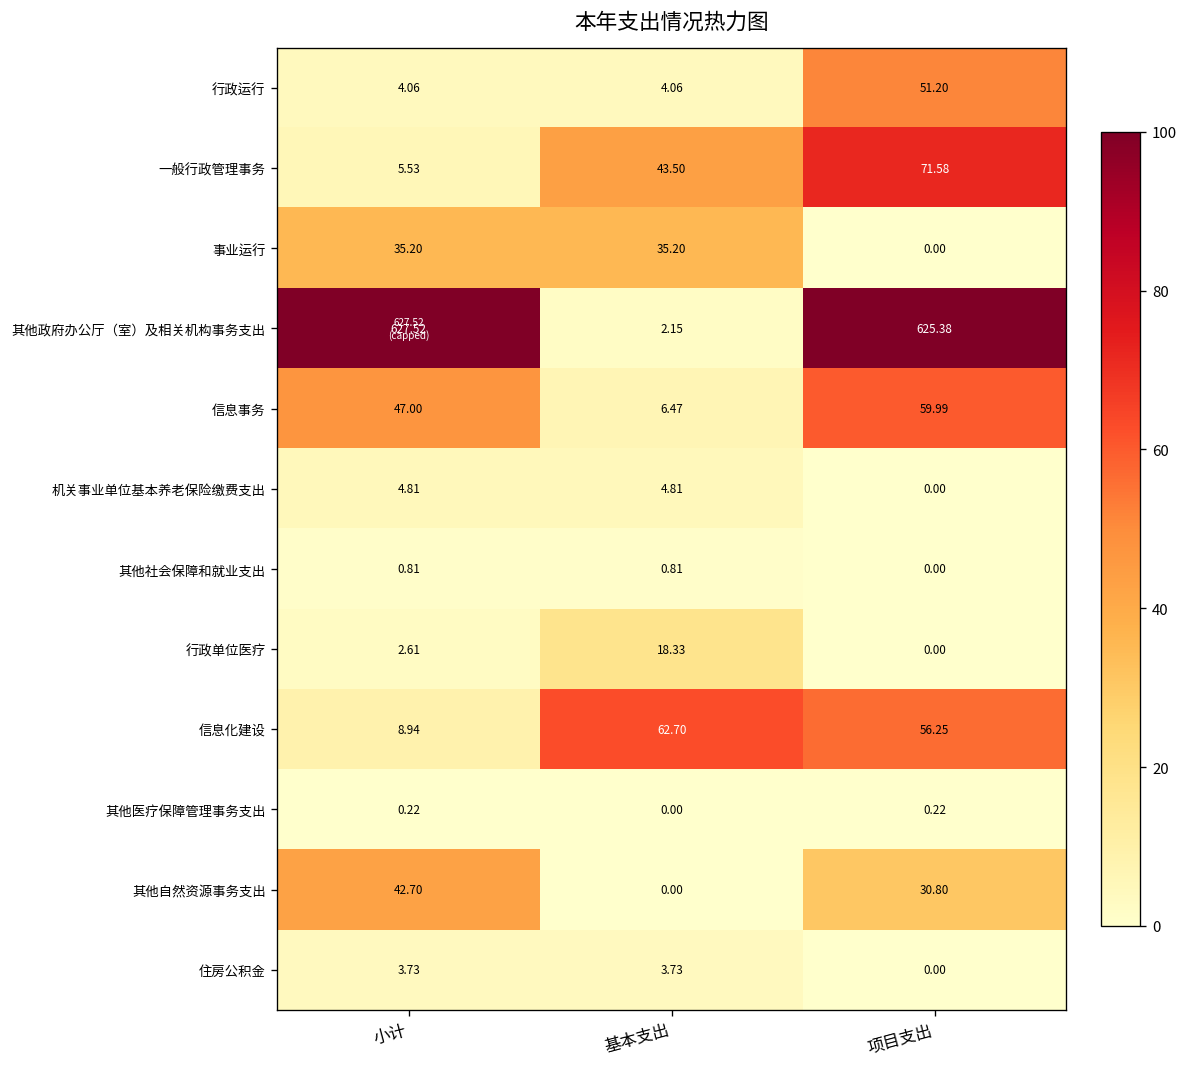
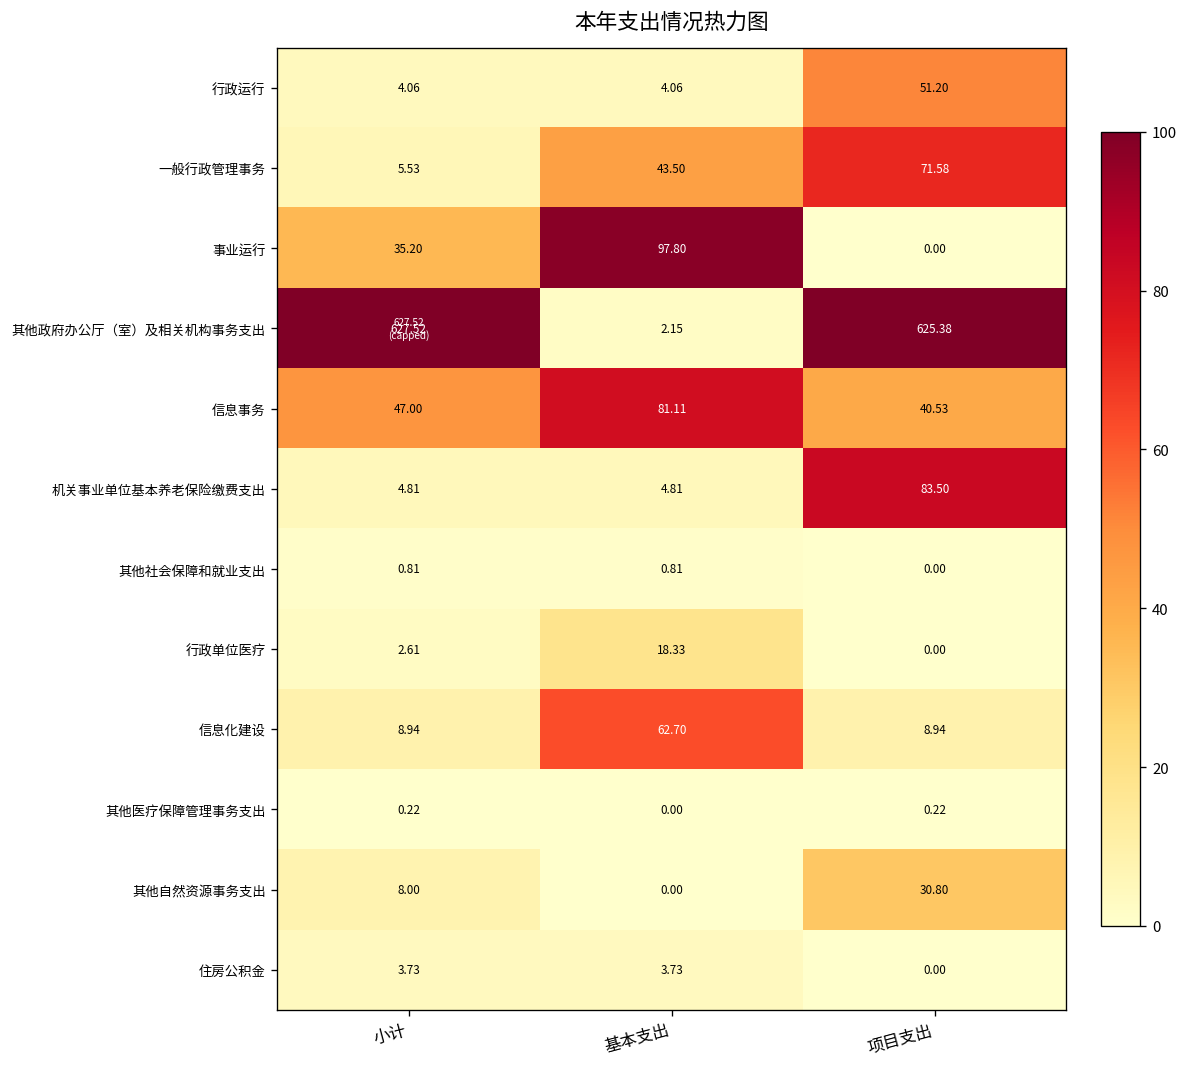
  {
    "行政运行": {
      "小计": 4.06,
      "基本支出": 4.06,
      "项目支出": 51.20
    },
    "一般行政管理事务": {
      "小计": 5.53,
      "基本支出": 43.50,
      "项目支出": 71.58
    },
    "事业运行": {
      "小计": 35.20,
-     "基本支出": 35.20,
+     "基本支出": 97.80,
      "项目支出": 0.00
    },
    "其他政府办公厅（室）及相关机构事务支出": {
      "基本支出": 2.15,
      "项目支出": 625.38
    },
    "信息事务": {
      "小计": 47.00,
-     "基本支出": 6.47,
-     "项目支出": 59.99
+     "基本支出": 81.11,
+     "项目支出": 40.53
    },
    "机关事业单位基本养老保险缴费支出": {
      "小计": 4.81,
      "基本支出": 4.81,
-     "项目支出": 0.00
+     "项目支出": 83.50
    },
    "其他社会保障和就业支出": {
      "小计": 0.81,
      "基本支出": 0.81,
      "项目支出": 0.00
    },
    "行政单位医疗": {
      "小计": 2.61,
      "基本支出": 18.33,
      "项目支出": 0.00
    },
    "信息化建设": {
      "小计": 8.94,
      "基本支出": 62.70,
-     "项目支出": 56.25
+     "项目支出": 8.94
    },
    "其他医疗保障管理事务支出": {
      "小计": 0.22,
      "基本支出": 0.00,
      "项目支出": 0.22
    },
    "其他自然资源事务支出": {
-     "小计": 42.70,
+     "小计": 8.00,
      "基本支出": 0.00,
      "项目支出": 30.80
    },
    "住房公积金": {
      "小计": 3.73,
      "基本支出": 3.73,
      "项目支出": 0.00
    }
  }
